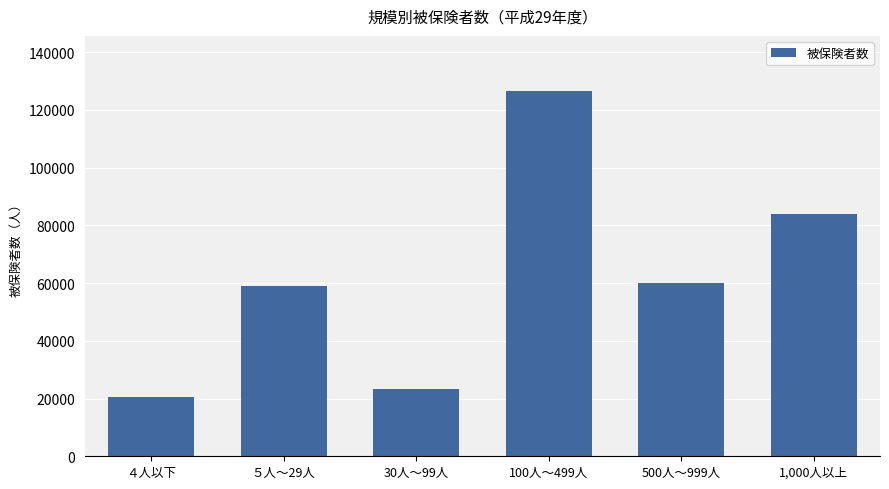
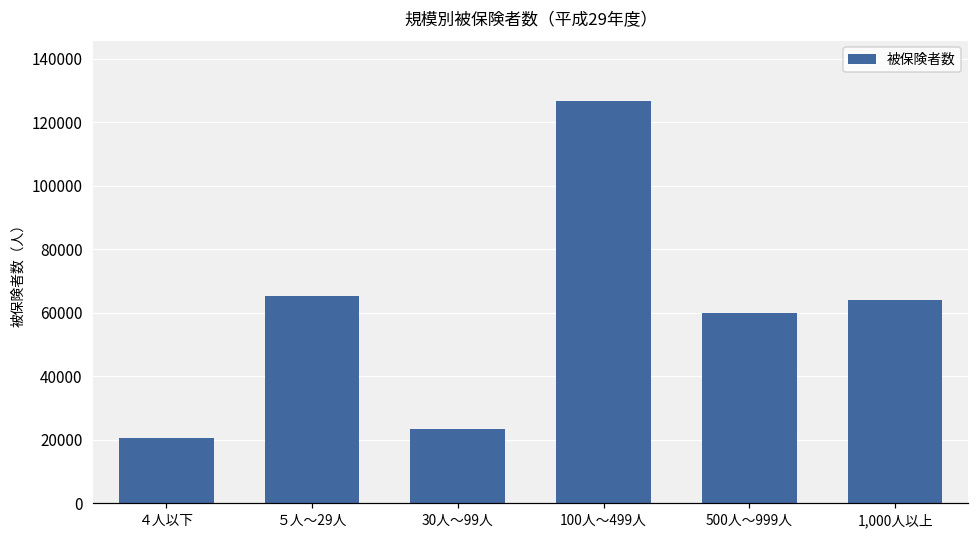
  {
    "４人以下": 20000,
-   "５人～29人": 59000,
+   "５人～29人": 65000,
    "30人～99人": 23000,
    "100人～499人": 127000,
    "500人～999人": 60000,
-   "1,000人以上": 84000
+   "1,000人以上": 64000
  }
